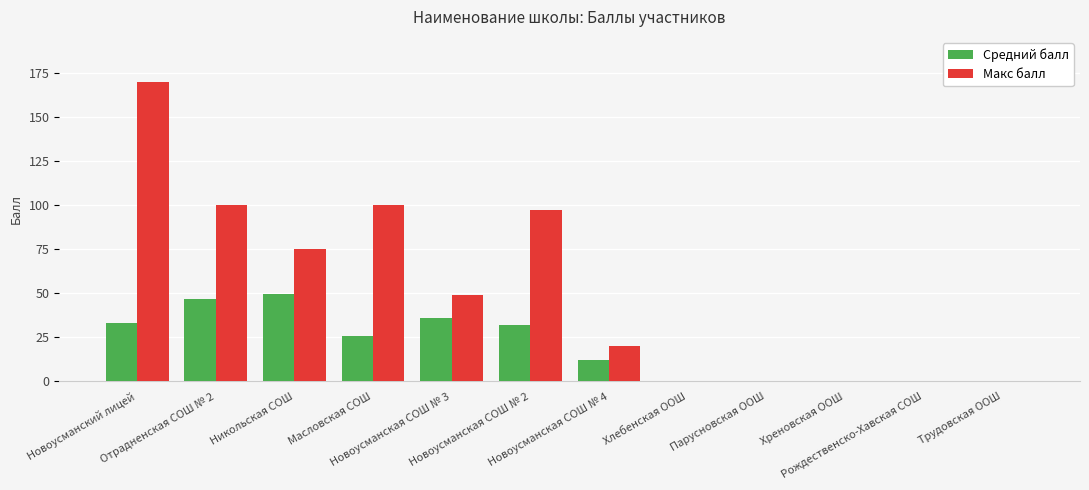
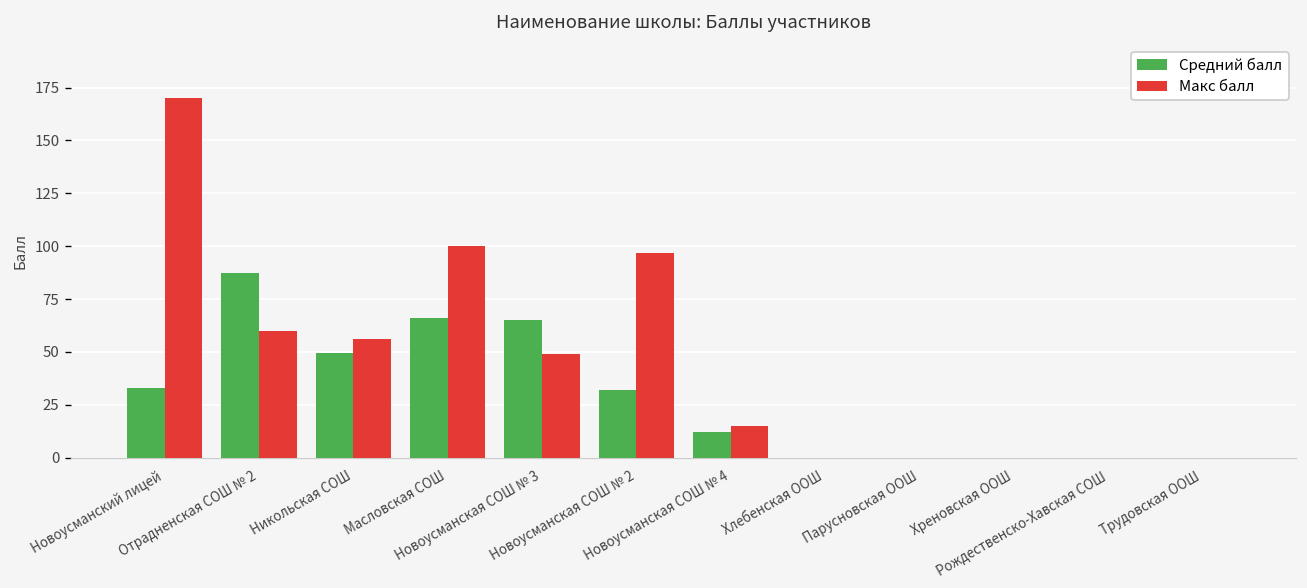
  {
    "Средний балл": {
      "Новоусманский лицей": 33,
-     "Отрадненская СОШ № 2": 47,
+     "Отрадненская СОШ № 2": 88,
      "Никольская СОШ": 49,
-     "Масловская СОШ": 26,
-     "Новоусманская СОШ № 3": 36,
+     "Масловская СОШ": 66,
+     "Новоусманская СОШ № 3": 65,
      "Новоусманская СОШ № 2": 32,
      "Новоусманская СОШ № 4": 12,
      "Хлебенская ООШ": 0,
      "Парусновская ООШ": 0,
      "Хреновская ООШ": 0,
      "Рождественско-Хавская СОШ": 0,
      "Трудовская ООШ": 0
    },
    "Макс балл": {
      "Новоусманский лицей": 170,
-     "Отрадненская СОШ № 2": 100,
-     "Никольская СОШ": 75,
+     "Отрадненская СОШ № 2": 60,
+     "Никольская СОШ": 56,
      "Масловская СОШ": 100,
      "Новоусманская СОШ № 3": 49,
      "Новоусманская СОШ № 2": 97,
-     "Новоусманская СОШ № 4": 20,
+     "Новоусманская СОШ № 4": 15,
      "Хлебенская ООШ": 0,
      "Парусновская ООШ": 0,
      "Хреновская ООШ": 0,
      "Рождественско-Хавская СОШ": 0,
      "Трудовская ООШ": 0
    }
  }
